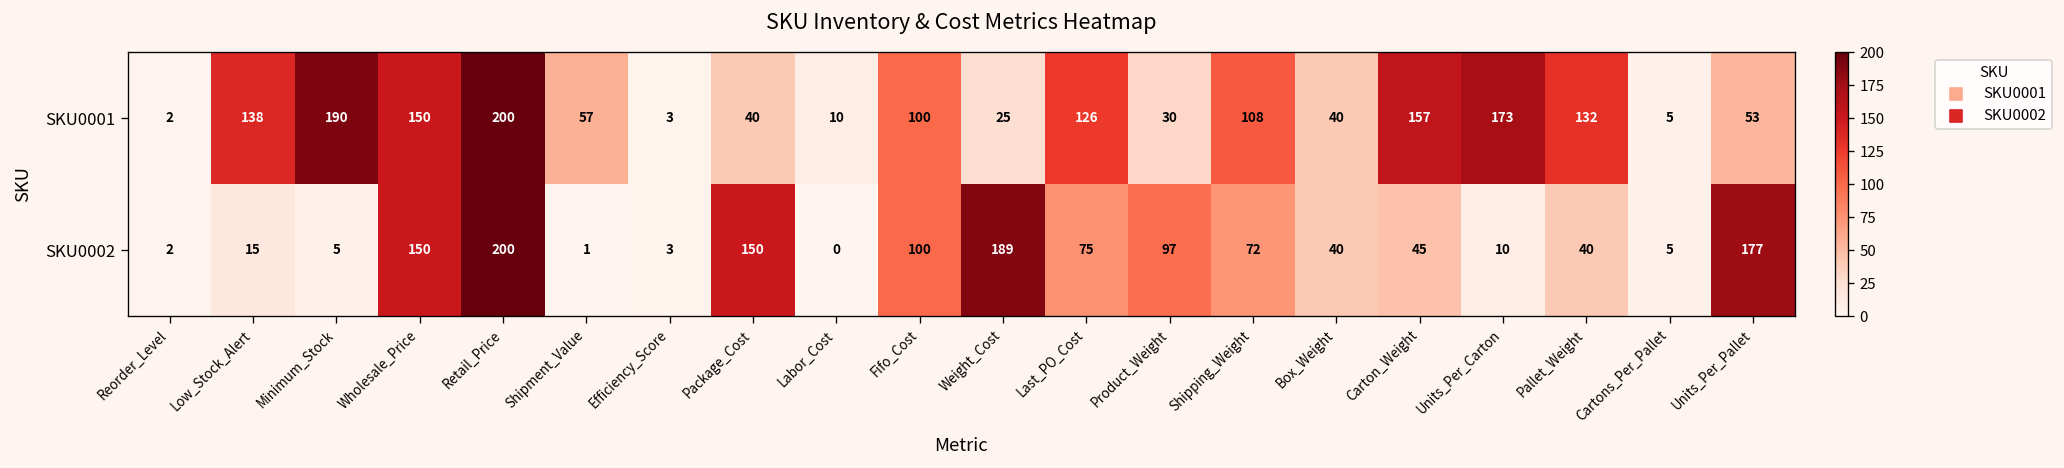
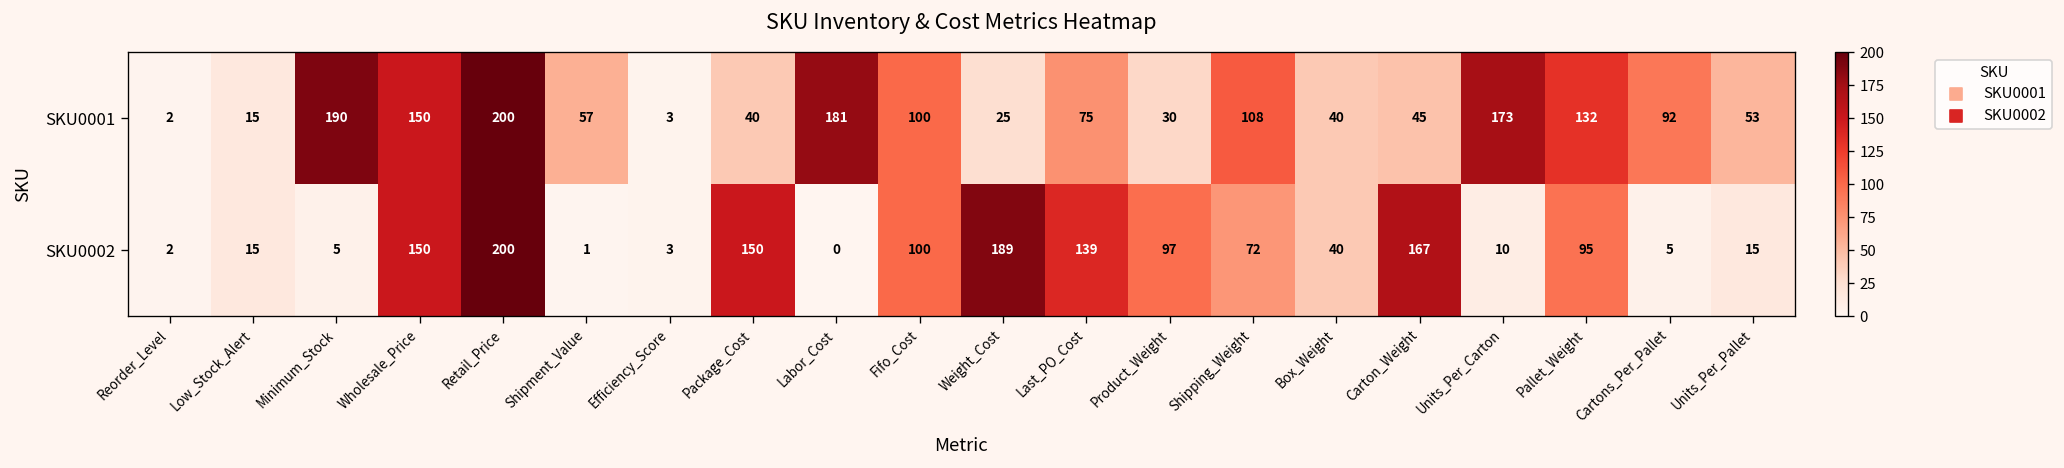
  {
    "SKU0001": {
      "Reorder_Level": 2,
-     "Low_Stock_Alert": 138,
+     "Low_Stock_Alert": 15,
      "Minimum_Stock": 190,
      "Wholesale_Price": 150,
      "Retail_Price": 200,
      "Shipment_Value": 57,
      "Efficiency_Score": 3,
      "Package_Cost": 40,
-     "Labor_Cost": 10,
+     "Labor_Cost": 181,
      "Fifo_Cost": 100,
      "Weight_Cost": 25,
-     "Last_PO_Cost": 126,
+     "Last_PO_Cost": 75,
      "Product_Weight": 30,
      "Shipping_Weight": 108,
      "Box_Weight": 40,
-     "Carton_Weight": 157,
+     "Carton_Weight": 45,
      "Units_Per_Carton": 173,
      "Pallet_Weight": 132,
-     "Cartons_Per_Pallet": 5,
+     "Cartons_Per_Pallet": 92,
      "Units_Per_Pallet": 53
    },
    "SKU0002": {
      "Reorder_Level": 2,
      "Low_Stock_Alert": 15,
      "Minimum_Stock": 5,
      "Wholesale_Price": 150,
      "Retail_Price": 200,
      "Shipment_Value": 1,
      "Efficiency_Score": 3,
      "Package_Cost": 150,
      "Labor_Cost": 0,
      "Fifo_Cost": 100,
      "Weight_Cost": 189,
-     "Last_PO_Cost": 75,
+     "Last_PO_Cost": 139,
      "Product_Weight": 97,
      "Shipping_Weight": 72,
      "Box_Weight": 40,
-     "Carton_Weight": 45,
+     "Carton_Weight": 167,
      "Units_Per_Carton": 10,
-     "Pallet_Weight": 40,
+     "Pallet_Weight": 95,
      "Cartons_Per_Pallet": 5,
-     "Units_Per_Pallet": 177
+     "Units_Per_Pallet": 15
    }
  }
